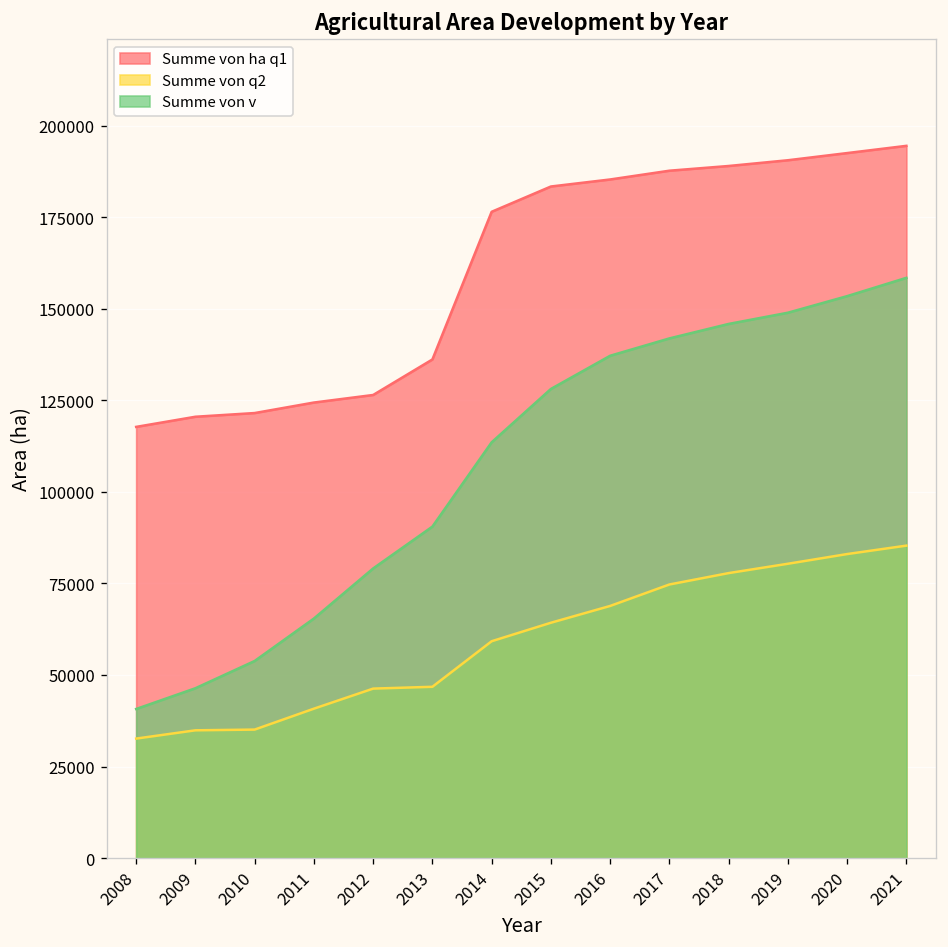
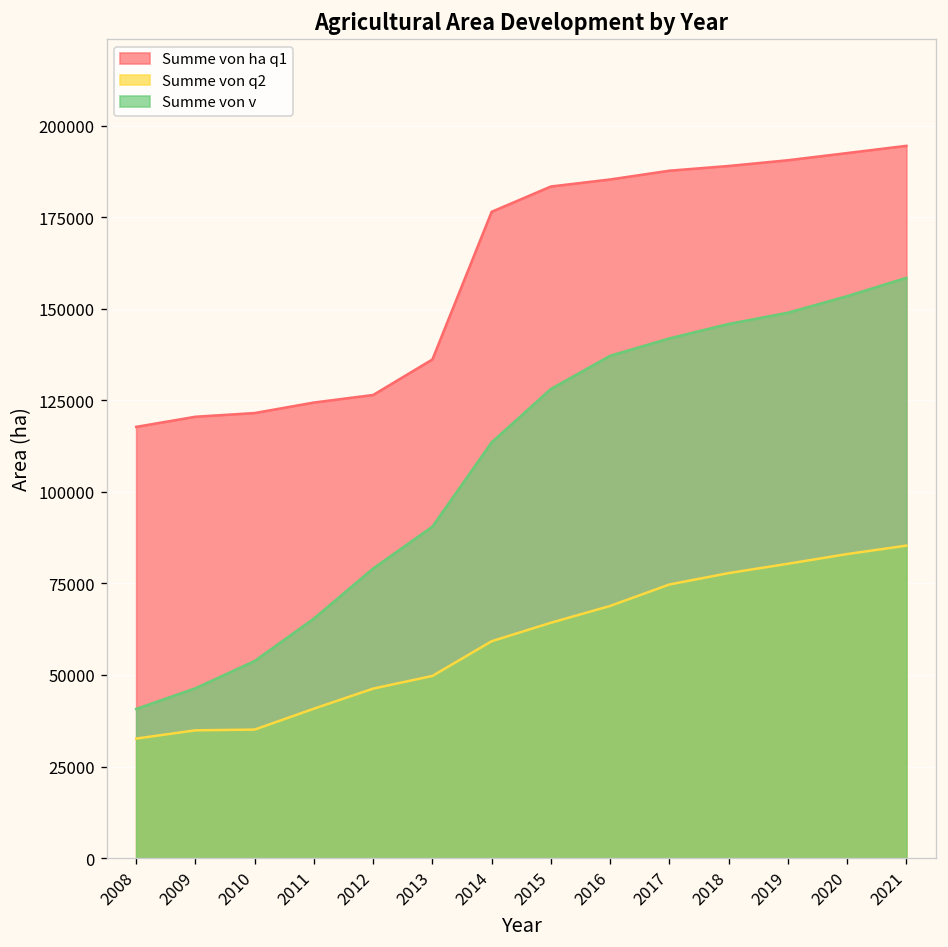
  {
    "Summe von ha q1": {
      "2008": 118000,
      "2009": 121000,
      "2010": 122000,
      "2011": 124000,
      "2012": 126000,
      "2013": 136000,
      "2014": 176000,
      "2015": 183000,
      "2016": 185000,
      "2017": 188000,
      "2018": 189000,
      "2019": 191000,
      "2020": 193000,
      "2021": 195000
    },
    "Summe von q2": {
      "2008": 33000,
      "2009": 35000,
      "2010": 35000,
      "2011": 41000,
      "2012": 46000,
-     "2013": 47000,
+     "2013": 50000,
      "2014": 59000,
      "2015": 64000,
      "2016": 69000,
      "2017": 75000,
      "2018": 78000,
      "2019": 80000,
      "2020": 83000,
      "2021": 85000
    },
    "Summe von v": {
      "2008": 41000,
      "2009": 46000,
      "2010": 54000,
      "2011": 65000,
      "2012": 79000,
      "2013": 91000,
      "2014": 114000,
      "2015": 128000,
      "2016": 137000,
      "2017": 142000,
      "2018": 146000,
      "2019": 149000,
      "2020": 153000,
      "2021": 158000
    }
  }
